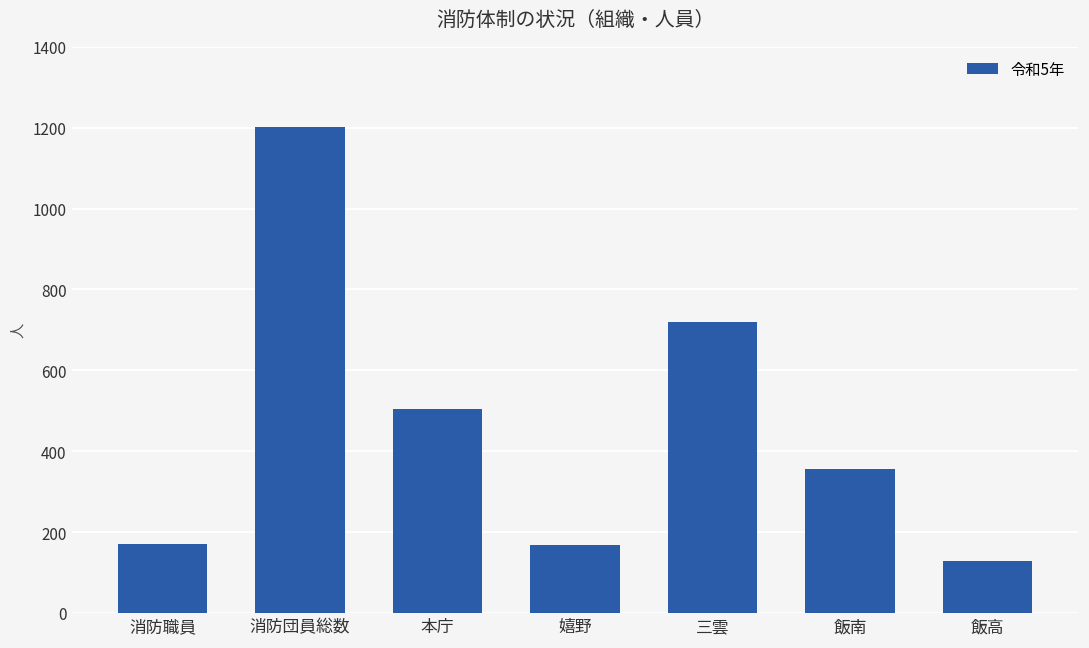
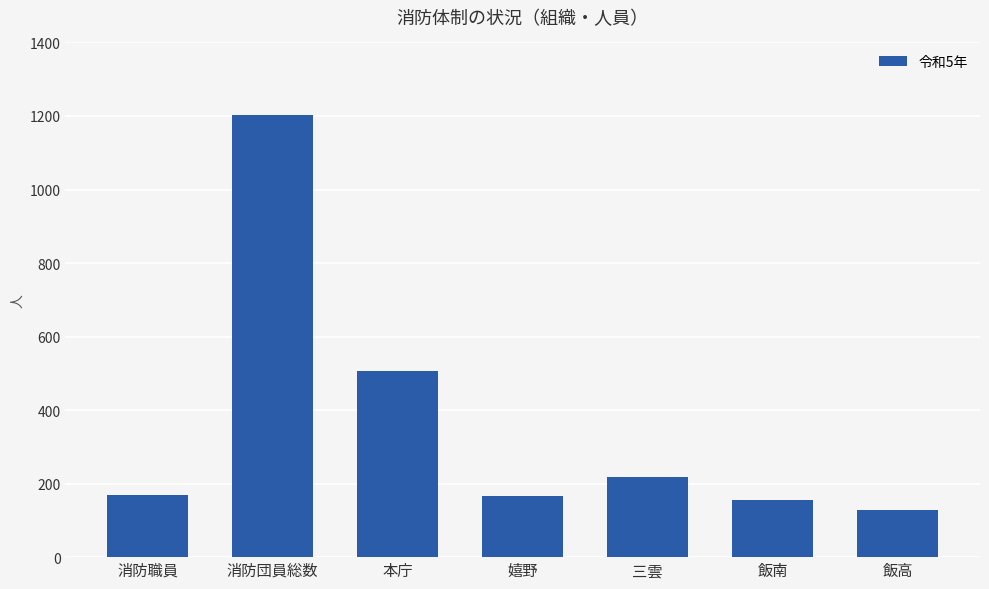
  {
    "消防職員": 170,
    "消防団員総数": 1200,
    "本庁": 510,
    "嬉野": 170,
-   "三雲": 720,
-   "飯南": 360,
+   "三雲": 220,
+   "飯南": 160,
    "飯高": 130
  }
